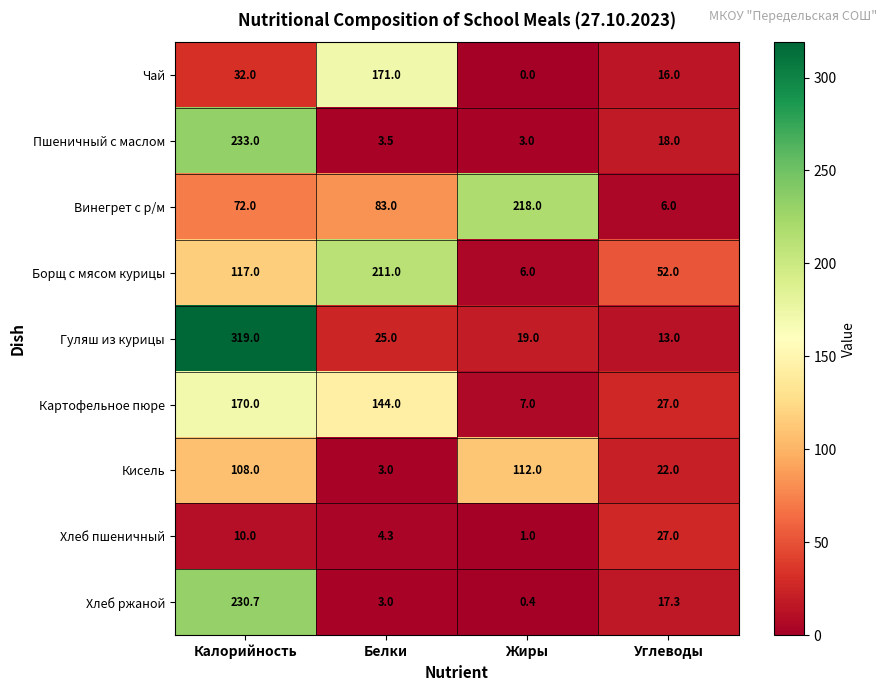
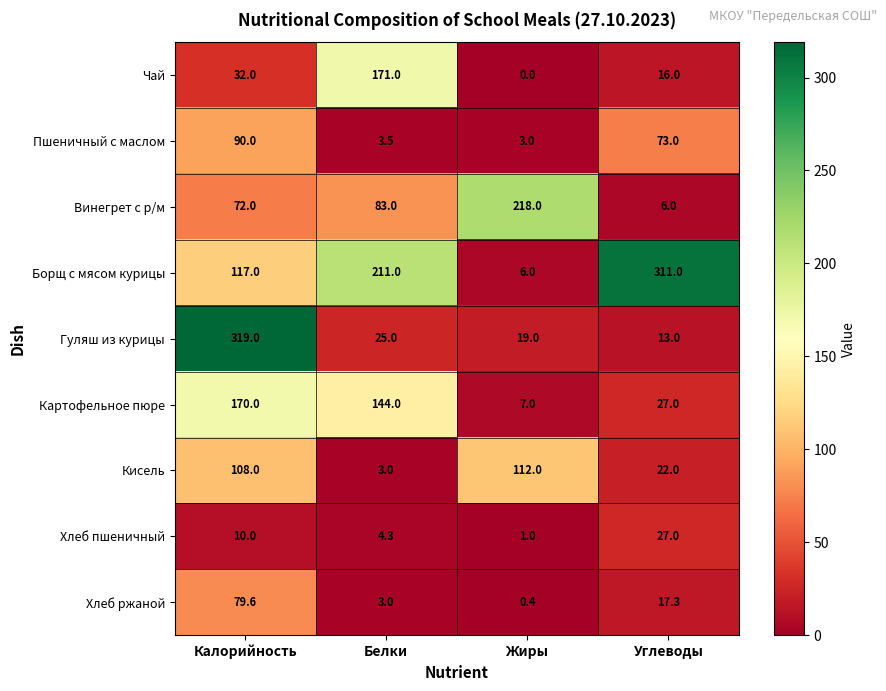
  {
    "Чай": {
      "Калорийность": 32.0,
      "Белки": 171.0,
      "Жиры": 0.0,
      "Углеводы": 16.0
    },
    "Пшеничный с маслом": {
-     "Калорийность": 233.0,
+     "Калорийность": 90.0,
      "Белки": 3.5,
      "Жиры": 3.0,
-     "Углеводы": 18.0
+     "Углеводы": 73.0
    },
    "Винегрет с р/м": {
      "Калорийность": 72.0,
      "Белки": 83.0,
      "Жиры": 218.0,
      "Углеводы": 6.0
    },
    "Борщ с мясом курицы": {
      "Калорийность": 117.0,
      "Белки": 211.0,
      "Жиры": 6.0,
-     "Углеводы": 52.0
+     "Углеводы": 311.0
    },
    "Гуляш из курицы": {
      "Калорийность": 319.0,
      "Белки": 25.0,
      "Жиры": 19.0,
      "Углеводы": 13.0
    },
    "Картофельное пюре": {
      "Калорийность": 170.0,
      "Белки": 144.0,
      "Жиры": 7.0,
      "Углеводы": 27.0
    },
    "Кисель": {
      "Калорийность": 108.0,
      "Белки": 3.0,
      "Жиры": 112.0,
      "Углеводы": 22.0
    },
    "Хлеб пшеничный": {
      "Калорийность": 10.0,
      "Белки": 4.3,
      "Жиры": 1.0,
      "Углеводы": 27.0
    },
    "Хлеб ржаной": {
-     "Калорийность": 230.7,
+     "Калорийность": 79.6,
      "Белки": 3.0,
      "Жиры": 0.4,
      "Углеводы": 17.3
    }
  }
